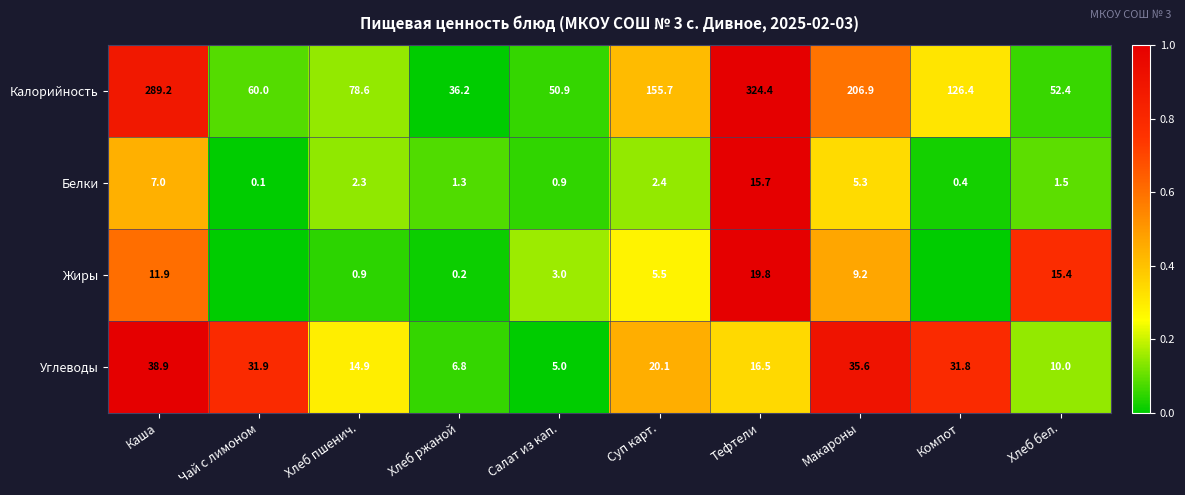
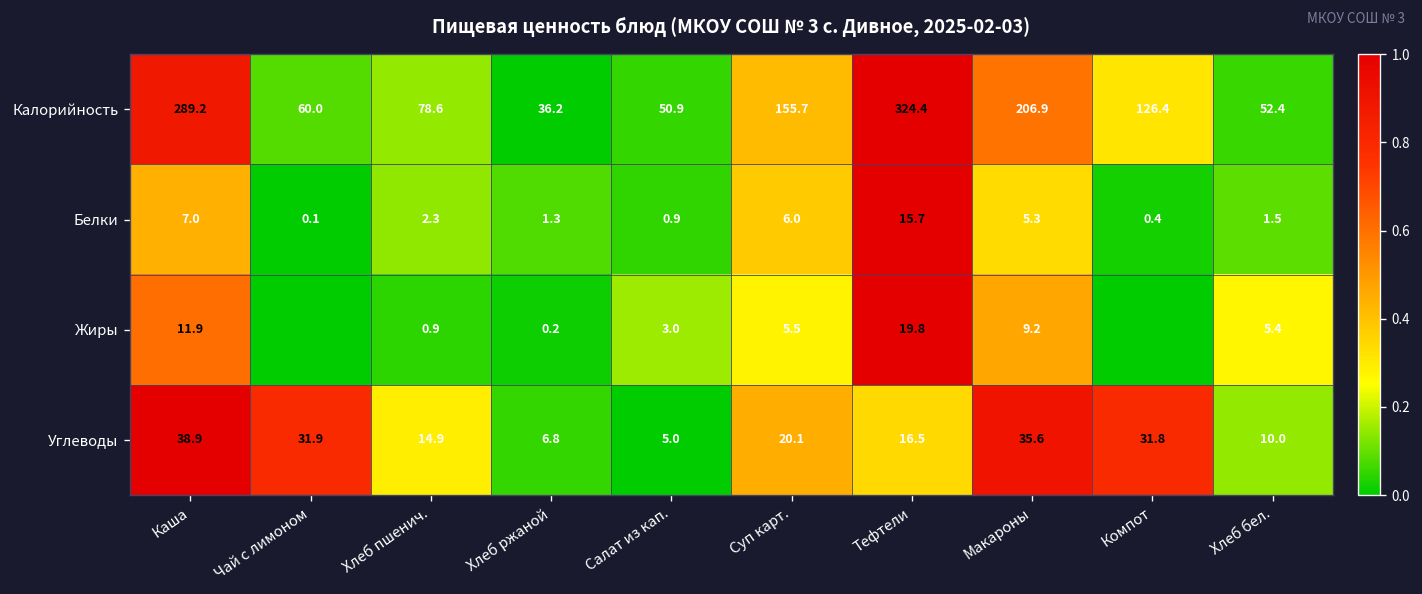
  {
    "Калорийность": {
      "Каша": 289.2,
      "Чай с лимоном": 60.0,
      "Хлеб пшенич.": 78.6,
      "Хлеб ржаной": 36.2,
      "Салат из кап.": 50.9,
      "Суп карт.": 155.7,
      "Тефтели": 324.4,
      "Макароны": 206.9,
      "Компот": 126.4,
      "Хлеб бел.": 52.4
    },
    "Белки": {
      "Каша": 7.0,
      "Чай с лимоном": 0.1,
      "Хлеб пшенич.": 2.3,
      "Хлеб ржаной": 1.3,
      "Салат из кап.": 0.9,
-     "Суп карт.": 2.4,
+     "Суп карт.": 6.0,
      "Тефтели": 15.7,
      "Макароны": 5.3,
      "Компот": 0.4,
      "Хлеб бел.": 1.5
    },
    "Жиры": {
      "Каша": 11.9,
      "Хлеб пшенич.": 0.9,
      "Хлеб ржаной": 0.2,
      "Салат из кап.": 3.0,
      "Суп карт.": 5.5,
      "Тефтели": 19.8,
      "Макароны": 9.2,
-     "Хлеб бел.": 15.4
+     "Хлеб бел.": 5.4
    },
    "Углеводы": {
      "Каша": 38.9,
      "Чай с лимоном": 31.9,
      "Хлеб пшенич.": 14.9,
      "Хлеб ржаной": 6.8,
      "Салат из кап.": 5.0,
      "Суп карт.": 20.1,
      "Тефтели": 16.5,
      "Макароны": 35.6,
      "Компот": 31.8,
      "Хлеб бел.": 10.0
    }
  }
